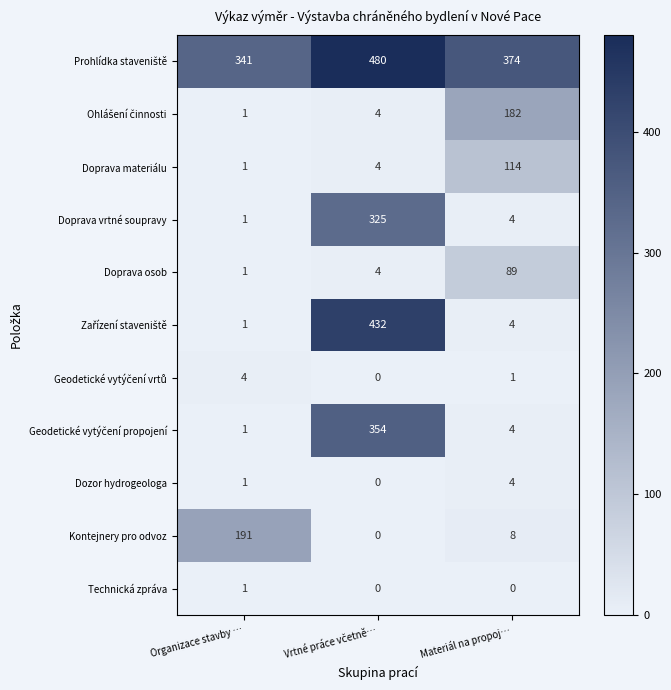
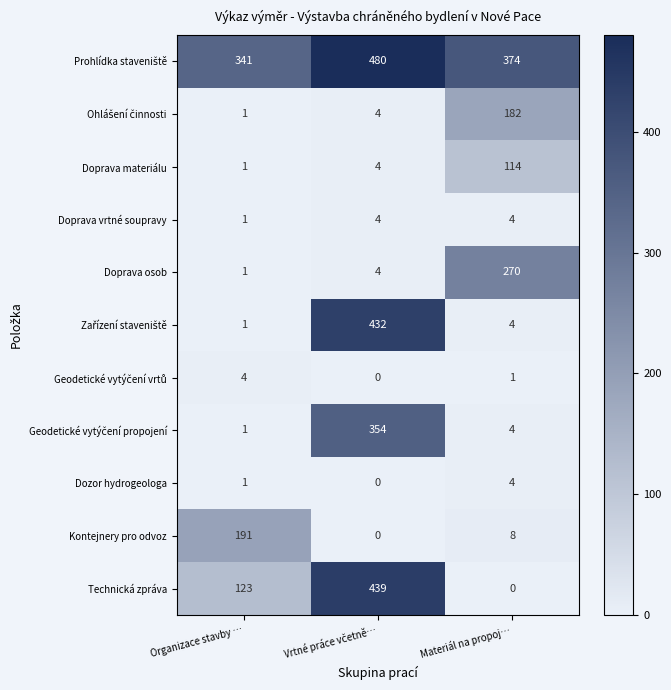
  {
    "Prohlídka staveniště": {
      "Organizace stavby …": 341,
      "Vrtné práce včetně…": 480,
      "Materiál na propoj…": 374
    },
    "Ohlášení činnosti": {
      "Organizace stavby …": 1,
      "Vrtné práce včetně…": 4,
      "Materiál na propoj…": 182
    },
    "Doprava materiálu": {
      "Organizace stavby …": 1,
      "Vrtné práce včetně…": 4,
      "Materiál na propoj…": 114
    },
    "Doprava vrtné soupravy": {
      "Organizace stavby …": 1,
-     "Vrtné práce včetně…": 325,
+     "Vrtné práce včetně…": 4,
      "Materiál na propoj…": 4
    },
    "Doprava osob": {
      "Organizace stavby …": 1,
      "Vrtné práce včetně…": 4,
-     "Materiál na propoj…": 89
+     "Materiál na propoj…": 270
    },
    "Zařízení staveniště": {
      "Organizace stavby …": 1,
      "Vrtné práce včetně…": 432,
      "Materiál na propoj…": 4
    },
    "Geodetické vytýčení vrtů": {
      "Organizace stavby …": 4,
      "Vrtné práce včetně…": 0,
      "Materiál na propoj…": 1
    },
    "Geodetické vytýčení propojení": {
      "Organizace stavby …": 1,
      "Vrtné práce včetně…": 354,
      "Materiál na propoj…": 4
    },
    "Dozor hydrogeologa": {
      "Organizace stavby …": 1,
      "Vrtné práce včetně…": 0,
      "Materiál na propoj…": 4
    },
    "Kontejnery pro odvoz": {
      "Organizace stavby …": 191,
      "Vrtné práce včetně…": 0,
      "Materiál na propoj…": 8
    },
    "Technická zpráva": {
-     "Organizace stavby …": 1,
-     "Vrtné práce včetně…": 0,
+     "Organizace stavby …": 123,
+     "Vrtné práce včetně…": 439,
      "Materiál na propoj…": 0
    }
  }
